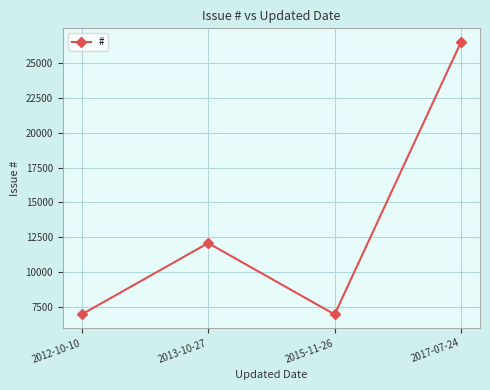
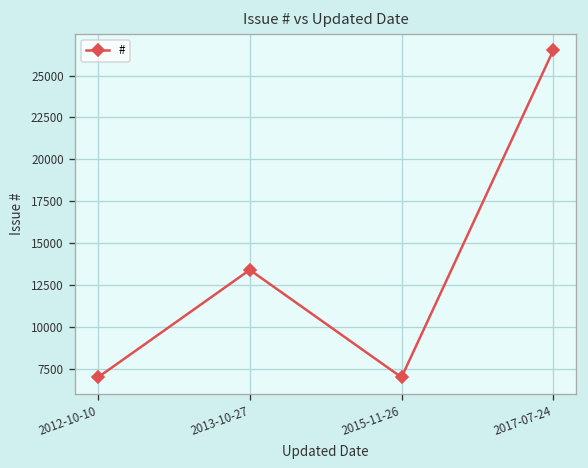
  {
    "2012-10-10": 7000,
-   "2013-10-27": 12100,
+   "2013-10-27": 13400,
    "2015-11-26": 7000,
    "2017-07-24": 26500
  }
